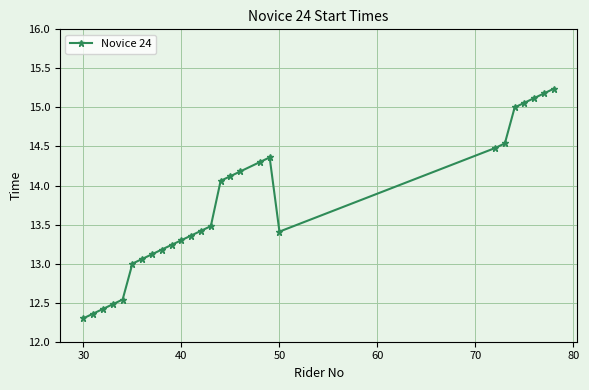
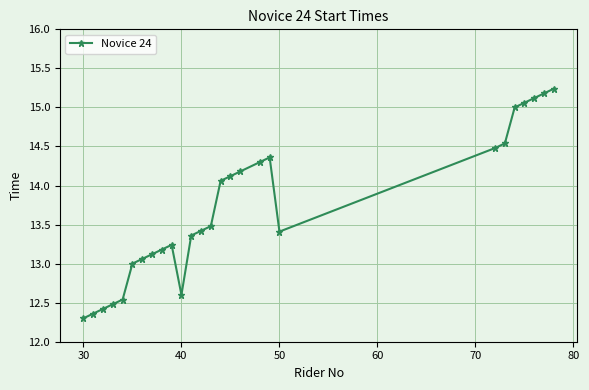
  {
    "30": 12.3,
-   "40": 13.3,
+   "40": 12.6,
    "50": 13.4
  }
